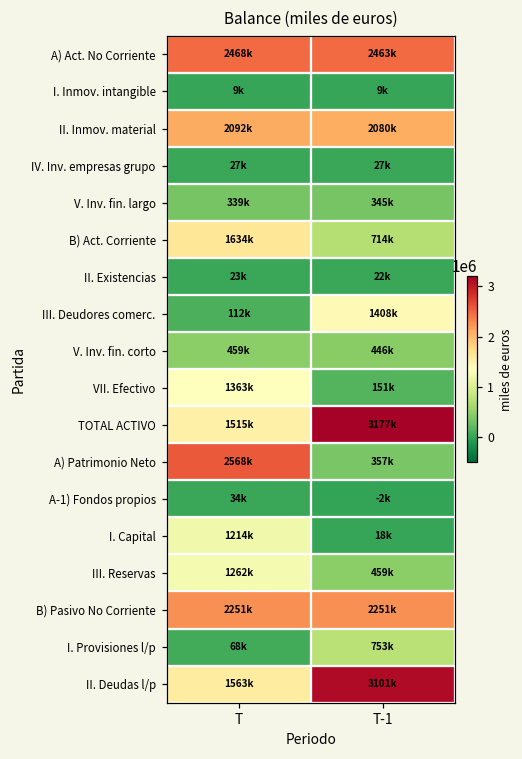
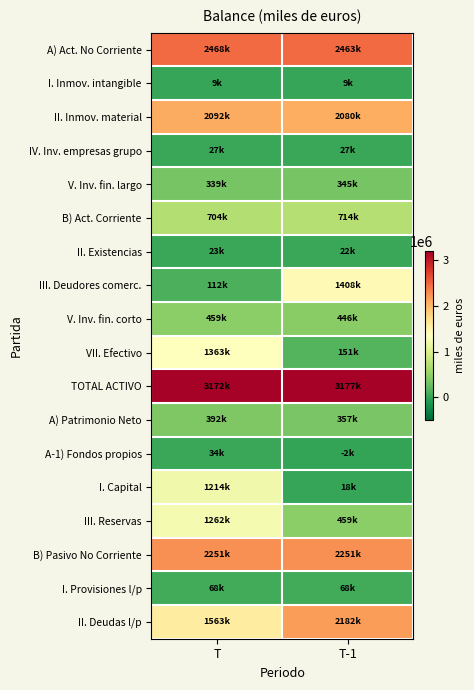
  {
    "A) Act. No Corriente": {
      "T": "2468k",
      "T-1": "2463k"
    },
    "I. Inmov. intangible": {
      "T": "9k",
      "T-1": "9k"
    },
    "II. Inmov. material": {
      "T": "2092k",
      "T-1": "2080k"
    },
    "IV. Inv. empresas grupo": {
      "T": "27k",
      "T-1": "27k"
    },
    "V. Inv. fin. largo": {
      "T": "339k",
      "T-1": "345k"
    },
    "B) Act. Corriente": {
-     "T": "1634k",
+     "T": "704k",
      "T-1": "714k"
    },
    "II. Existencias": {
      "T": "23k",
      "T-1": "22k"
    },
    "III. Deudores comerc.": {
      "T": "112k",
      "T-1": "1408k"
    },
    "V. Inv. fin. corto": {
      "T": "459k",
      "T-1": "446k"
    },
    "VII. Efectivo": {
      "T": "1363k",
      "T-1": "151k"
    },
    "TOTAL ACTIVO": {
-     "T": "1515k",
+     "T": "3172k",
      "T-1": "3177k"
    },
    "A) Patrimonio Neto": {
-     "T": "2568k",
+     "T": "392k",
      "T-1": "357k"
    },
    "A-1) Fondos propios": {
      "T": "34k",
      "T-1": "-2k"
    },
    "I. Capital": {
      "T": "1214k",
      "T-1": "18k"
    },
    "III. Reservas": {
      "T": "1262k",
      "T-1": "459k"
    },
    "B) Pasivo No Corriente": {
      "T": "2251k",
      "T-1": "2251k"
    },
    "I. Provisiones l/p": {
      "T": "68k",
-     "T-1": "753k"
+     "T-1": "68k"
    },
    "II. Deudas l/p": {
      "T": "1563k",
-     "T-1": "3101k"
+     "T-1": "2182k"
    }
  }
